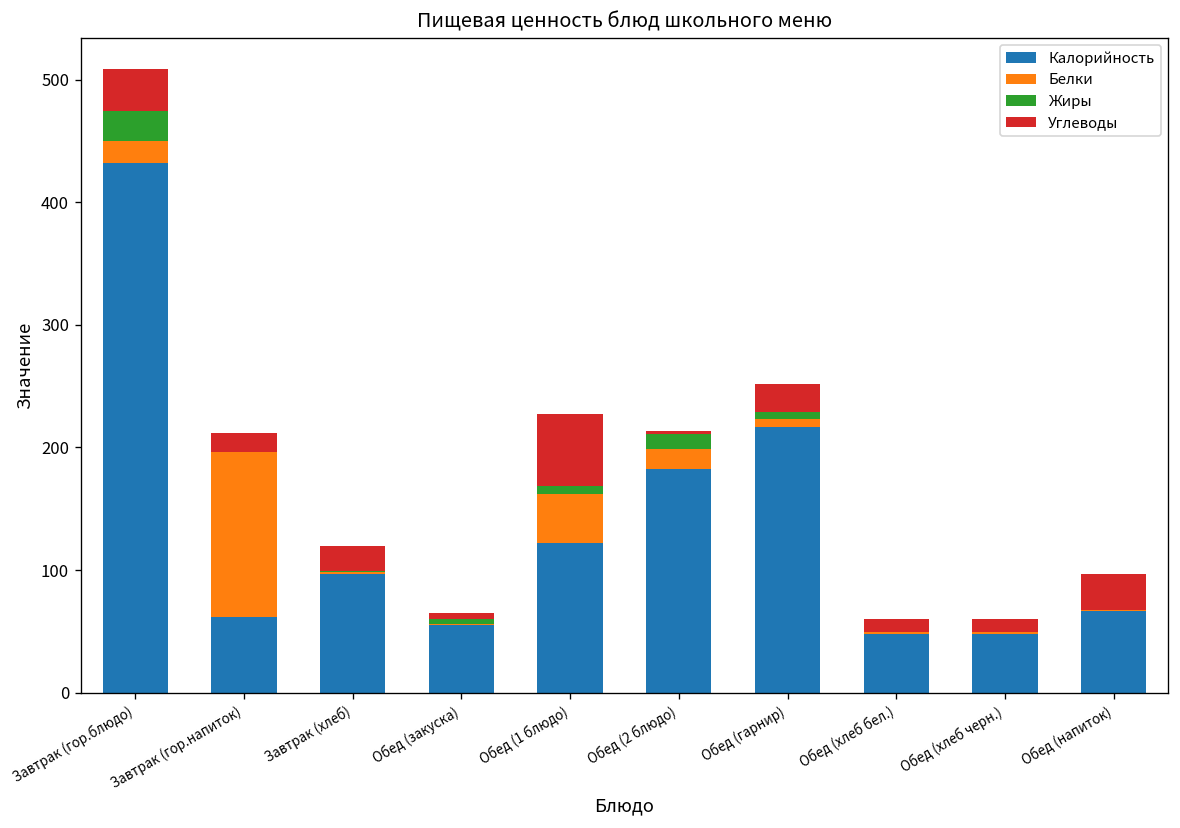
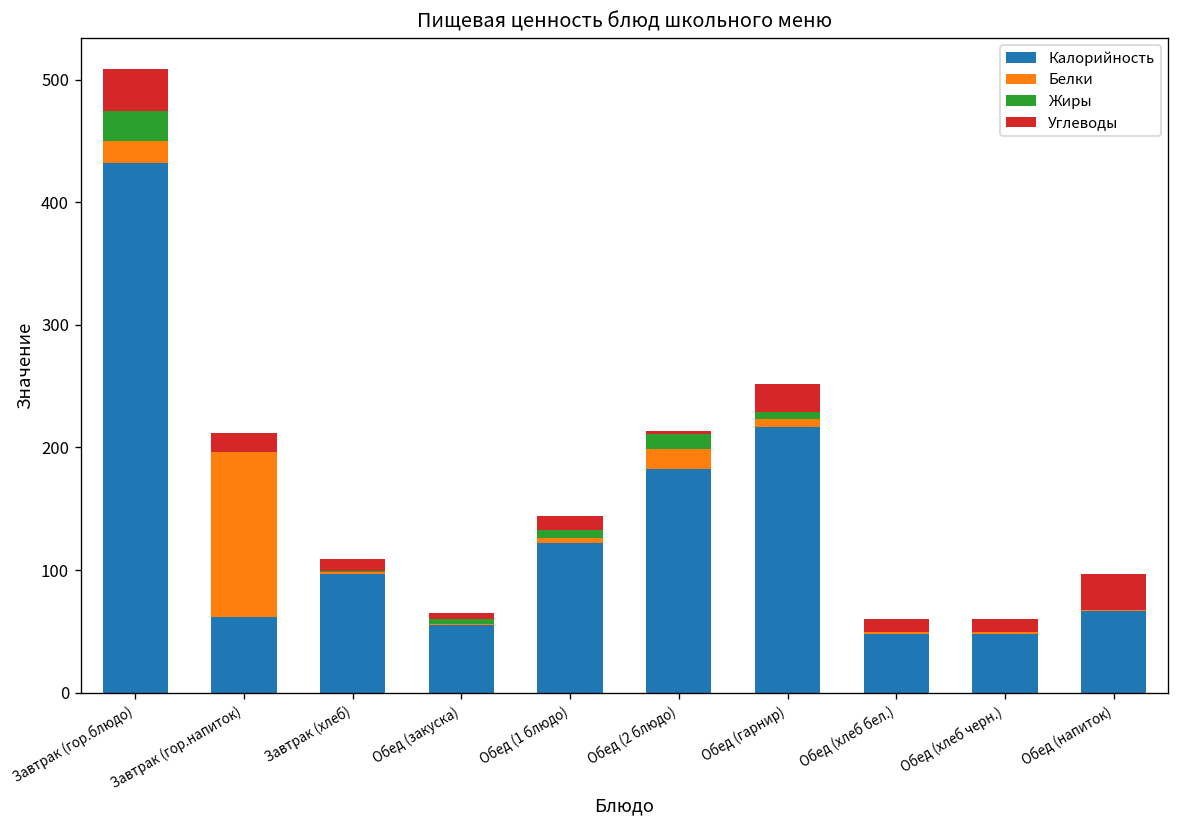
  {
    "Калорийность": {
      "Завтрак (гор.блюдо)": 432,
      "Завтрак (гор.напиток)": 62,
      "Завтрак (хлеб)": 96,
      "Обед (закуска)": 55,
      "Обед (1 блюдо)": 122,
      "Обед (2 блюдо)": 183,
      "Обед (гарнир)": 217,
      "Обед (хлеб бел.)": 48,
      "Обед (хлеб черн.)": 48,
      "Обед (напиток)": 67
    },
    "Белки": {
      "Завтрак (гор.блюдо)": 17,
      "Завтрак (гор.напиток)": 135,
-     "Обед (1 блюдо)": 40,
+     "Обед (1 блюдо)": 4,
      "Обед (2 блюдо)": 16,
      "Обед (гарнир)": 7
    },
    "Жиры": {
      "Завтрак (гор.блюдо)": 25,
      "Обед (закуска)": 4,
      "Обед (1 блюдо)": 7,
      "Обед (2 блюдо)": 12,
      "Обед (гарнир)": 5
    },
    "Углеводы": {
      "Завтрак (гор.блюдо)": 34,
      "Завтрак (гор.напиток)": 15,
-     "Завтрак (хлеб)": 21,
+     "Завтрак (хлеб)": 10,
      "Обед (закуска)": 5,
-     "Обед (1 блюдо)": 59,
+     "Обед (1 блюдо)": 11,
      "Обед (2 блюдо)": 3,
      "Обед (гарнир)": 23,
      "Обед (хлеб бел.)": 10,
      "Обед (хлеб черн.)": 10,
      "Обед (напиток)": 29
    }
  }
